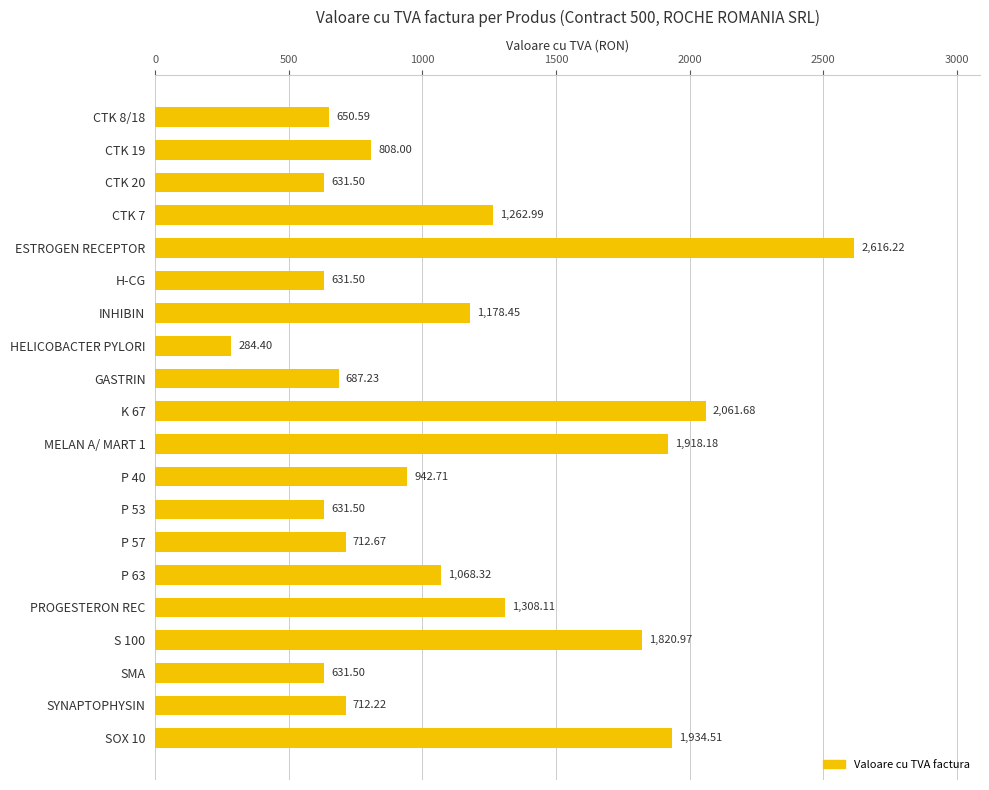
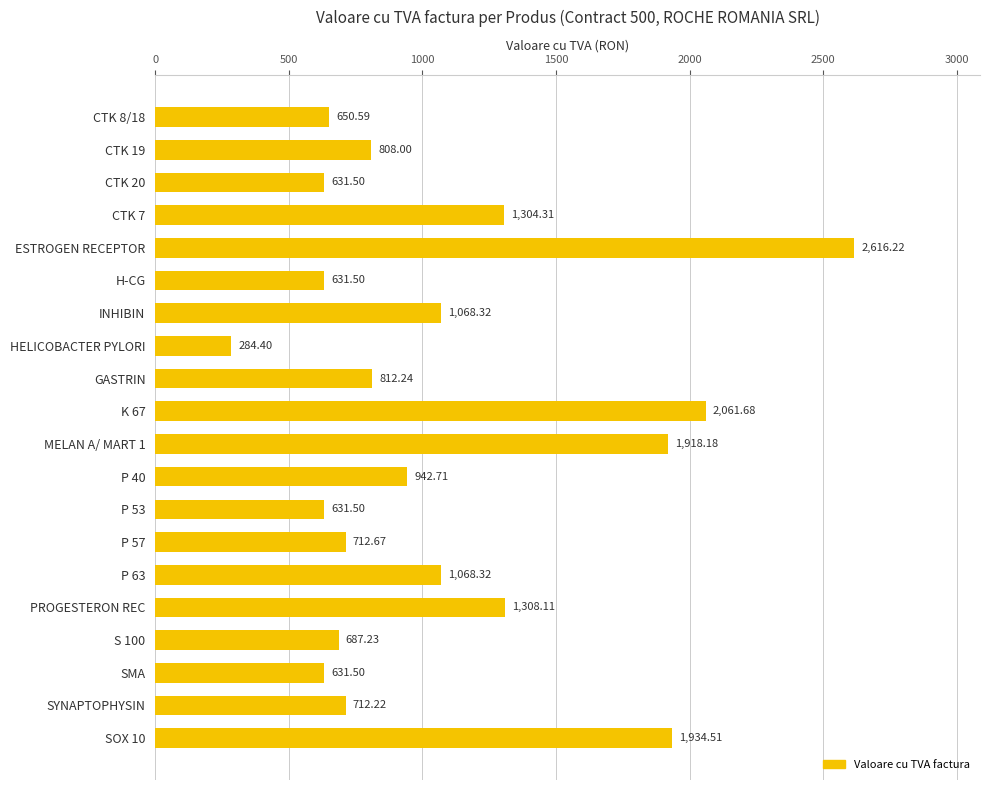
  {
    "CTK 8/18": "650.59",
    "CTK 19": "808.00",
    "CTK 20": "631.50",
-   "CTK 7": "1,262.99",
+   "CTK 7": "1,304.31",
    "ESTROGEN RECEPTOR": "2,616.22",
    "H-CG": "631.50",
-   "INHIBIN": "1,178.45",
+   "INHIBIN": "1,068.32",
    "HELICOBACTER PYLORI": "284.40",
-   "GASTRIN": "687.23",
+   "GASTRIN": "812.24",
    "K 67": "2,061.68",
    "MELAN A/ MART 1": "1,918.18",
    "P 40": "942.71",
    "P 53": "631.50",
    "P 57": "712.67",
    "P 63": "1,068.32",
    "PROGESTERON REC": "1,308.11",
-   "S 100": "1,820.97",
+   "S 100": "687.23",
    "SMA": "631.50",
    "SYNAPTOPHYSIN": "712.22",
    "SOX 10": "1,934.51"
  }
